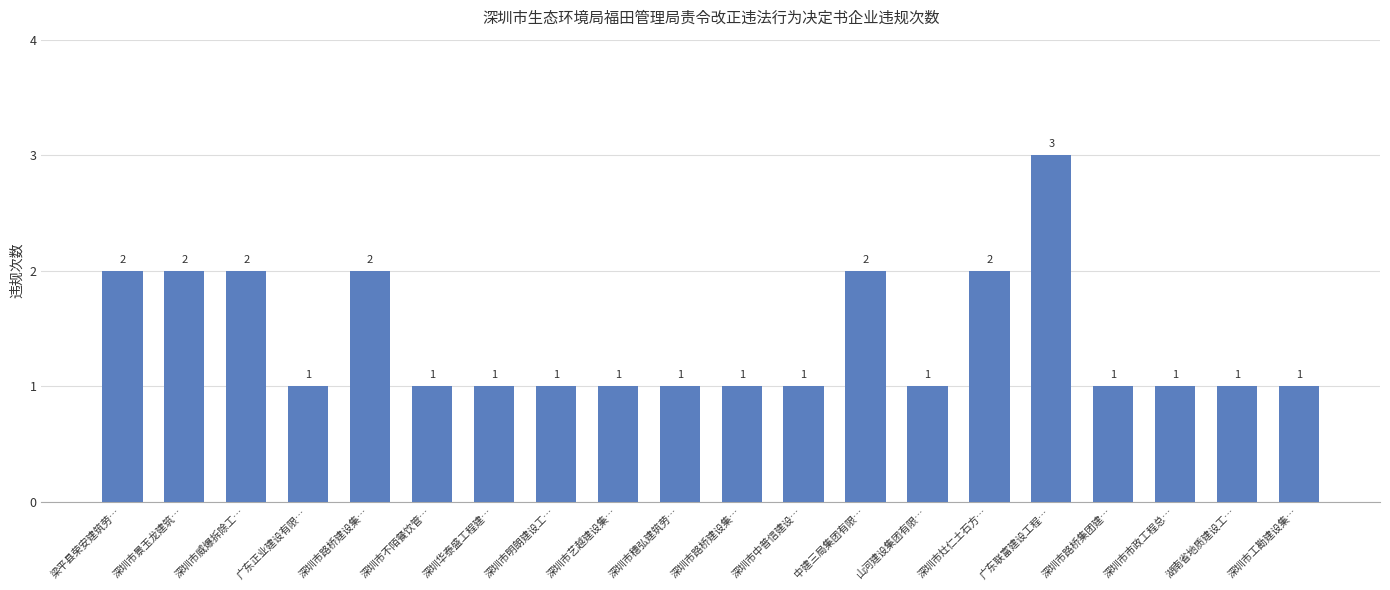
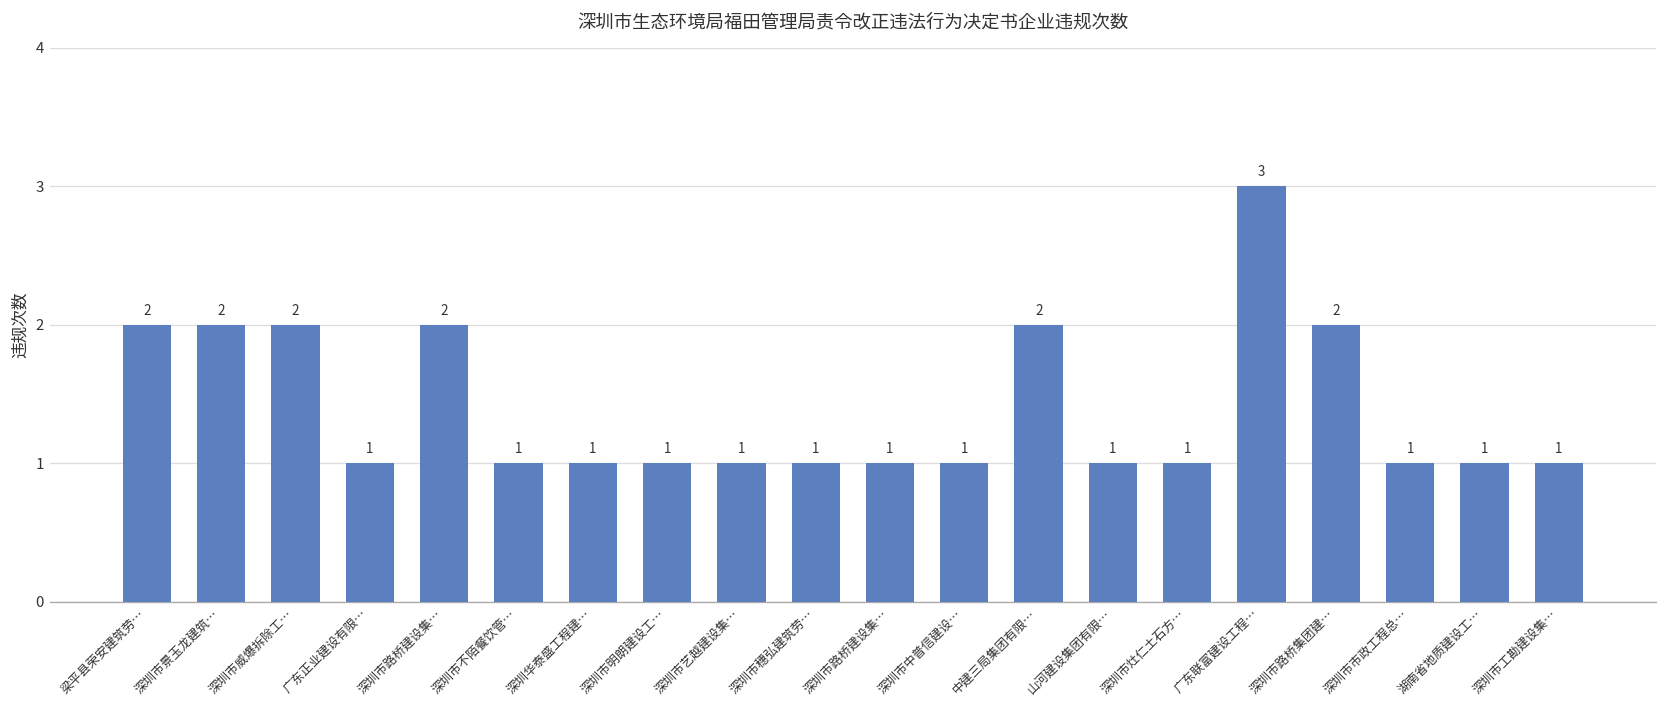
  {
    "梁平县荣安建筑劳…": 2,
    "深圳市景玉龙建筑…": 2,
    "深圳市威爆拆除工…": 2,
    "广东正业建设有限…": 1,
    "深圳市不陌餐饮管…": 1,
    "深圳华泰盛工程建…": 1,
    "深圳市明朗建设工…": 1,
    "深圳市艺越建设集…": 1,
    "深圳市穗弘建筑劳…": 1,
    "深圳市中普信建设…": 1,
    "中建三局集团有限…": 2,
    "山河建设集团有限…": 1,
-   "深圳市灶仁土石方…": 2,
+   "深圳市灶仁土石方…": 1,
    "广东联富建设工程…": 3,
-   "深圳市路桥集团建…": 1,
+   "深圳市路桥集团建…": 2,
    "深圳市市政工程总…": 1,
    "湖南省地质建设工…": 1,
    "深圳市工勘建设集…": 1
  }
